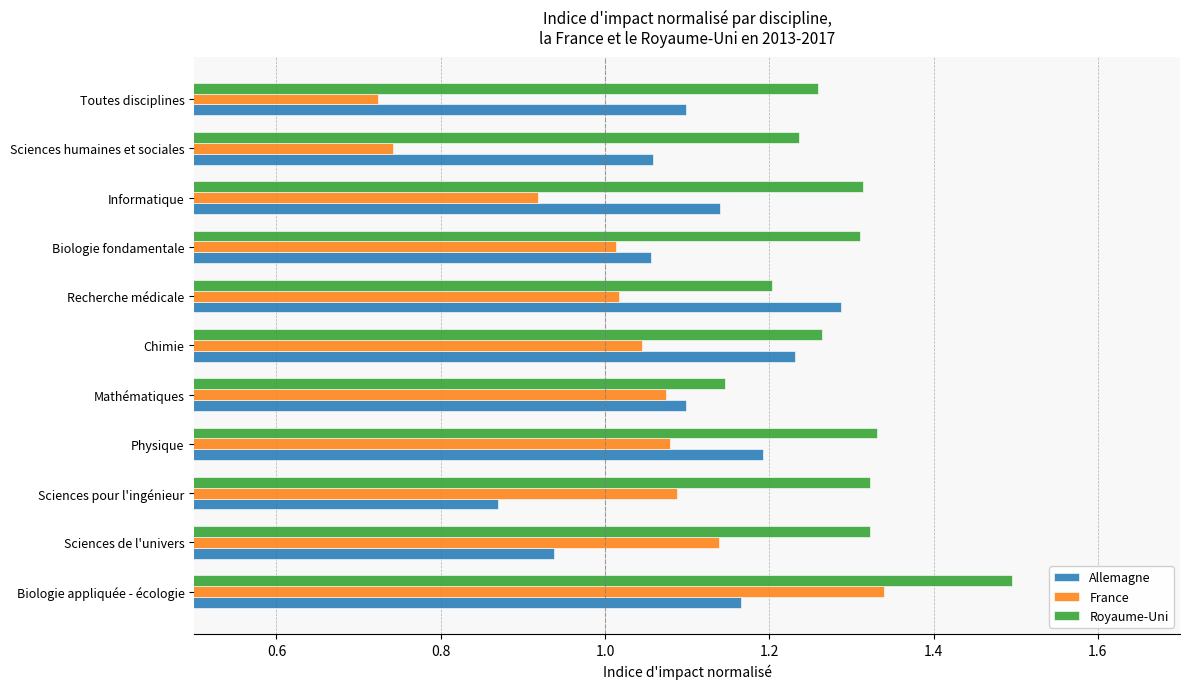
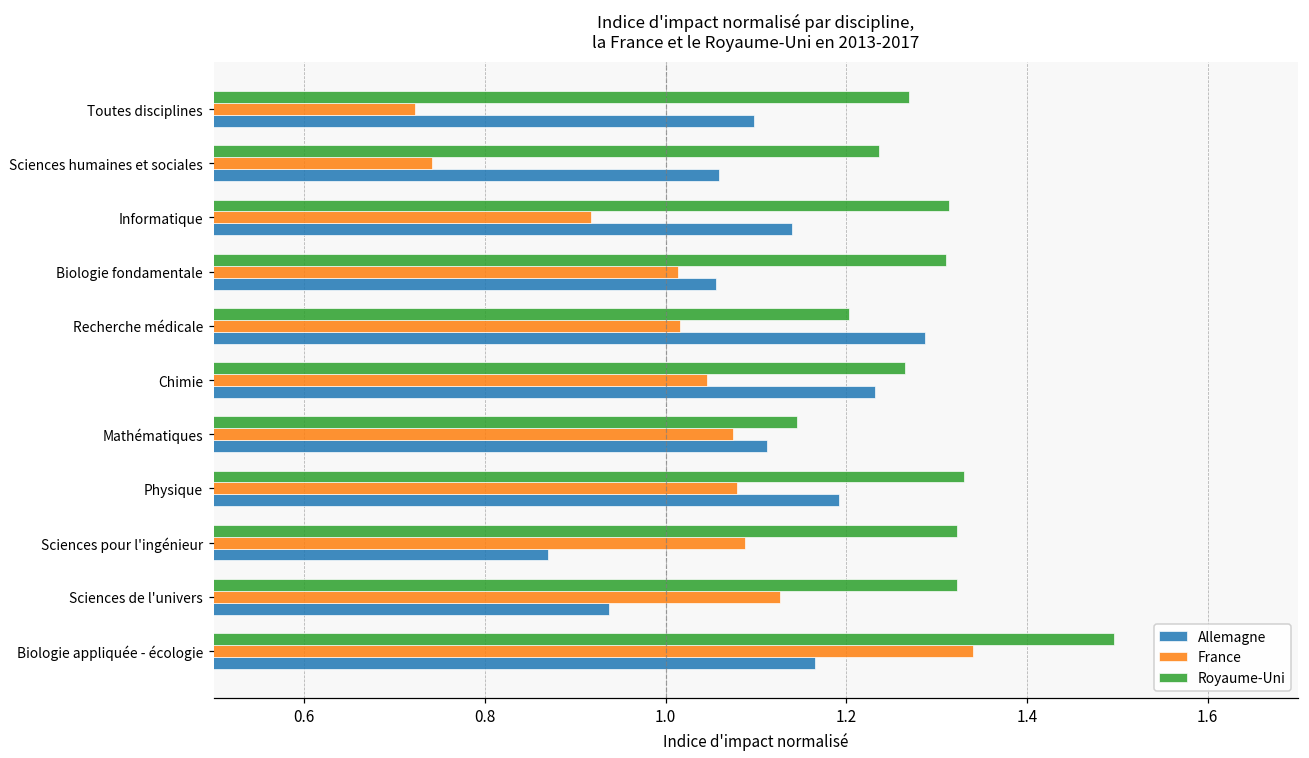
  {
    "Allemagne": {
      "Toutes disciplines": 1.10,
      "Sciences humaines et sociales": 1.06,
      "Informatique": 1.14,
      "Biologie fondamentale": 1.06,
      "Recherche médicale": 1.29,
      "Chimie": 1.23,
-     "Mathématiques": 1.10,
+     "Mathématiques": 1.11,
      "Physique": 1.19,
      "Sciences pour l'ingénieur": 0.87,
      "Sciences de l'univers": 0.94,
      "Biologie appliquée - écologie": 1.17
    },
    "France": {
      "Toutes disciplines": 0.72,
      "Sciences humaines et sociales": 0.74,
      "Informatique": 0.92,
      "Biologie fondamentale": 1.01,
      "Recherche médicale": 1.02,
      "Chimie": 1.05,
      "Mathématiques": 1.07,
      "Physique": 1.08,
      "Sciences pour l'ingénieur": 1.09,
-     "Sciences de l'univers": 1.14,
+     "Sciences de l'univers": 1.13,
      "Biologie appliquée - écologie": 1.34
    },
    "Royaume-Uni": {
-     "Toutes disciplines": 1.26,
+     "Toutes disciplines": 1.27,
      "Sciences humaines et sociales": 1.24,
      "Informatique": 1.31,
      "Biologie fondamentale": 1.31,
      "Recherche médicale": 1.20,
      "Chimie": 1.26,
      "Mathématiques": 1.15,
      "Physique": 1.33,
      "Sciences pour l'ingénieur": 1.32,
      "Sciences de l'univers": 1.32,
      "Biologie appliquée - écologie": 1.50
    }
  }
